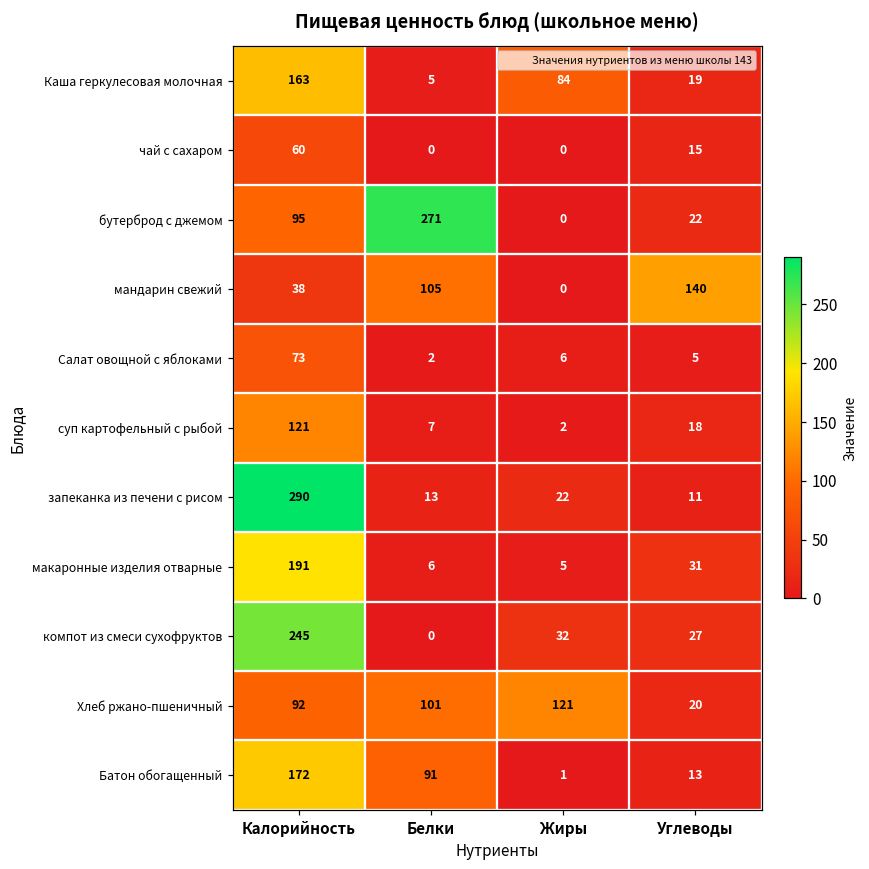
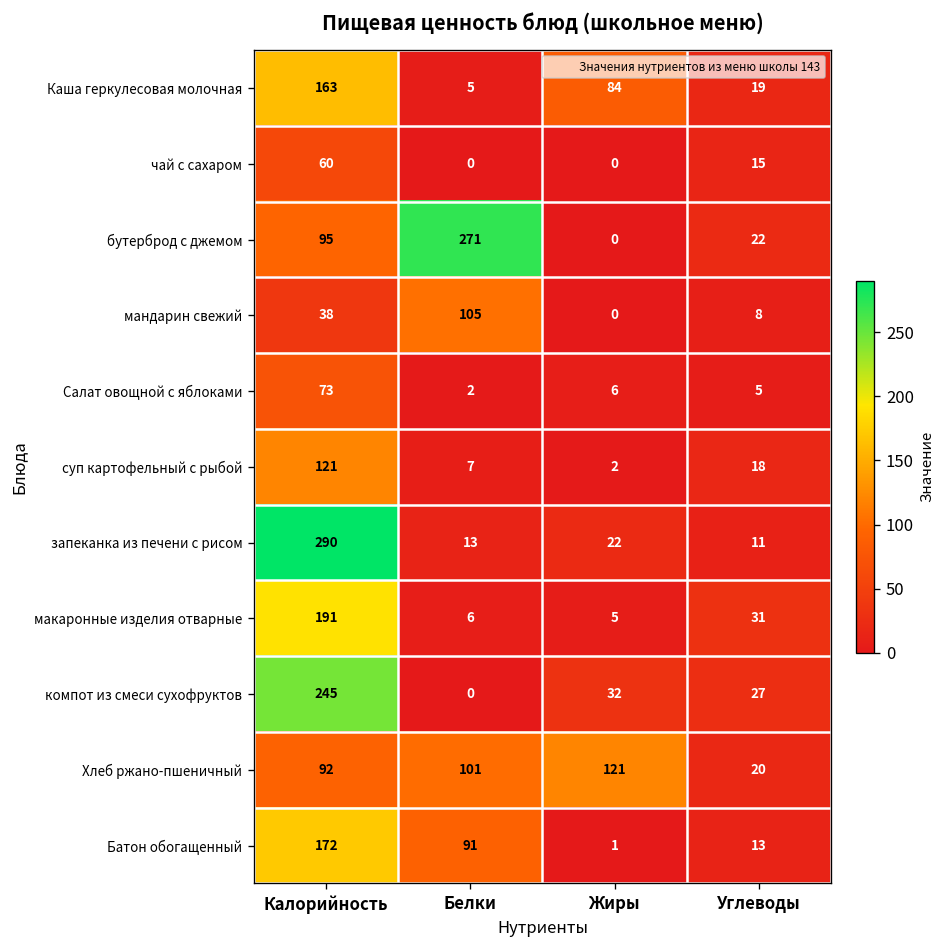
  {
    "Каша геркулесовая молочная": {
      "Калорийность": 163,
      "Белки": 5,
      "Жиры": 84,
      "Углеводы": 19
    },
    "чай с сахаром": {
      "Калорийность": 60,
      "Белки": 0,
      "Жиры": 0,
      "Углеводы": 15
    },
    "бутерброд с джемом": {
      "Калорийность": 95,
      "Белки": 271,
      "Жиры": 0,
      "Углеводы": 22
    },
    "мандарин свежий": {
      "Калорийность": 38,
      "Белки": 105,
      "Жиры": 0,
-     "Углеводы": 140
+     "Углеводы": 8
    },
    "Салат овощной с яблоками": {
      "Калорийность": 73,
      "Белки": 2,
      "Жиры": 6,
      "Углеводы": 5
    },
    "суп картофельный с рыбой": {
      "Калорийность": 121,
      "Белки": 7,
      "Жиры": 2,
      "Углеводы": 18
    },
    "запеканка из печени с рисом": {
      "Калорийность": 290,
      "Белки": 13,
      "Жиры": 22,
      "Углеводы": 11
    },
    "макаронные изделия отварные": {
      "Калорийность": 191,
      "Белки": 6,
      "Жиры": 5,
      "Углеводы": 31
    },
    "компот из смеси сухофруктов": {
      "Калорийность": 245,
      "Белки": 0,
      "Жиры": 32,
      "Углеводы": 27
    },
    "Хлеб ржано-пшеничный": {
      "Калорийность": 92,
      "Белки": 101,
      "Жиры": 121,
      "Углеводы": 20
    },
    "Батон обогащенный": {
      "Калорийность": 172,
      "Белки": 91,
      "Жиры": 1,
      "Углеводы": 13
    }
  }
